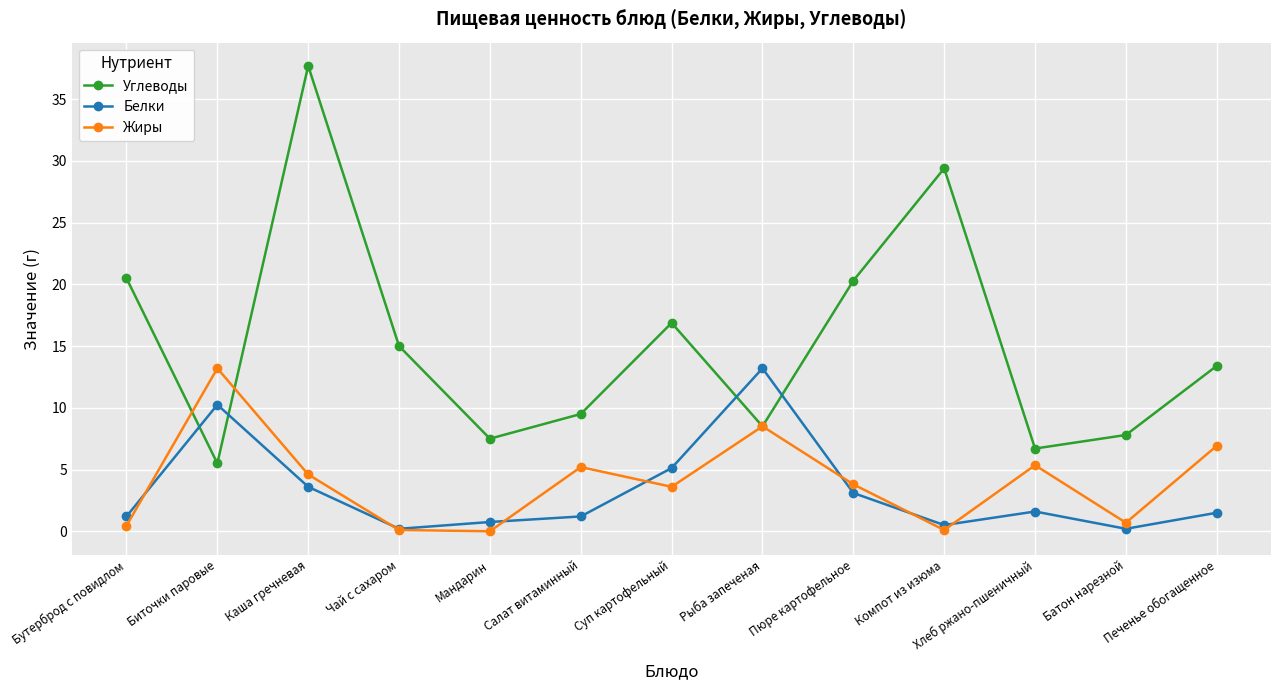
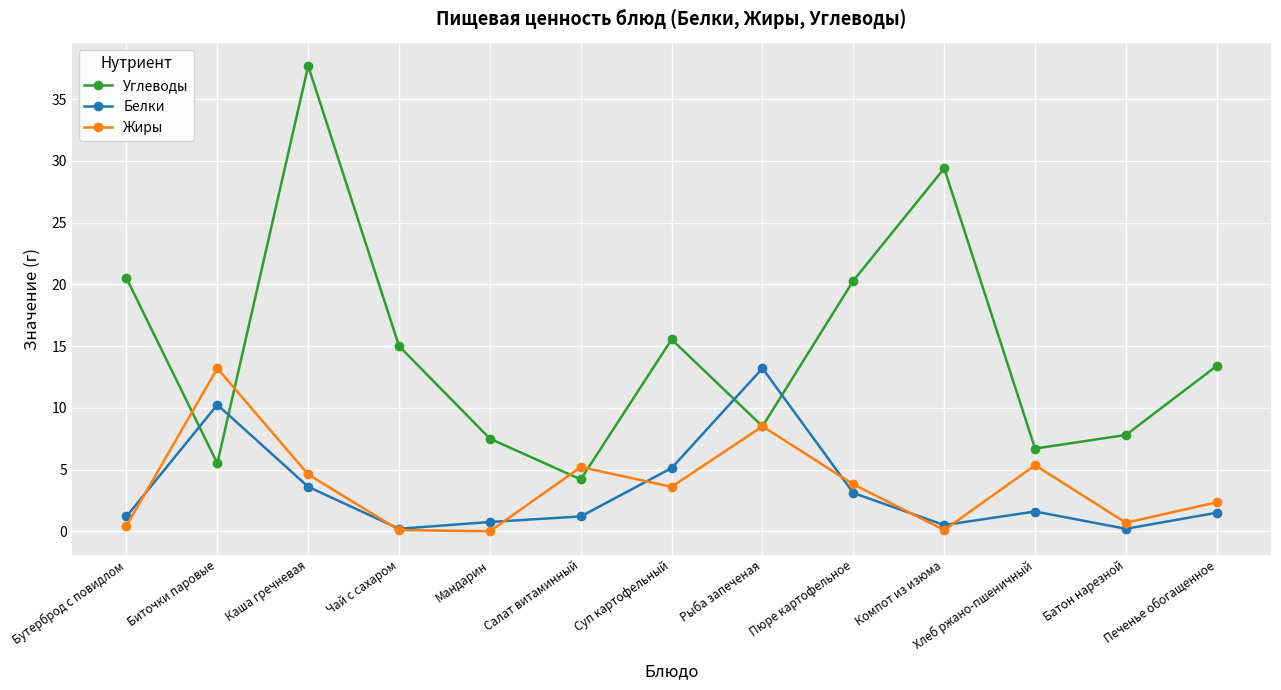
  {
    "Углеводы": {
      "Бутерброд с повидлом": 20.5,
      "Биточки паровые": 5.5,
      "Каша гречневая": 37.7,
      "Чай с сахаром": 15.0,
      "Мандарин": 7.5,
-     "Салат витаминный": 9.5,
-     "Суп картофельный": 16.9,
+     "Салат витаминный": 4.2,
+     "Суп картофельный": 15.5,
      "Пюре картофельное": 20.3,
      "Компот из изюма": 29.4,
      "Хлеб ржано-пшеничный": 6.7,
      "Батон нарезной": 7.8,
      "Печенье обогащенное": 13.4
    },
    "Белки": {
      "Бутерброд с повидлом": 1.2,
      "Биточки паровые": 10.3,
      "Каша гречневая": 3.6,
      "Мандарин": 0.8,
      "Салат витаминный": 1.2,
      "Суп картофельный": 5.1,
      "Рыба запеченая": 13.2,
      "Пюре картофельное": 3.1,
      "Компот из изюма": 0.5,
      "Хлеб ржано-пшеничный": 1.6,
      "Батон нарезной": 0.2,
      "Печенье обогащенное": 1.5
    },
    "Жиры": {
      "Бутерброд с повидлом": 0.5,
      "Биточки паровые": 13.2,
      "Каша гречневая": 4.6,
      "Мандарин": 0.0,
      "Салат витаминный": 5.2,
      "Суп картофельный": 3.6,
      "Пюре картофельное": 3.8,
      "Компот из изюма": 0.1,
      "Хлеб ржано-пшеничный": 5.4,
      "Батон нарезной": 0.7,
-     "Печенье обогащенное": 6.9
+     "Печенье обогащенное": 2.4
    }
  }
